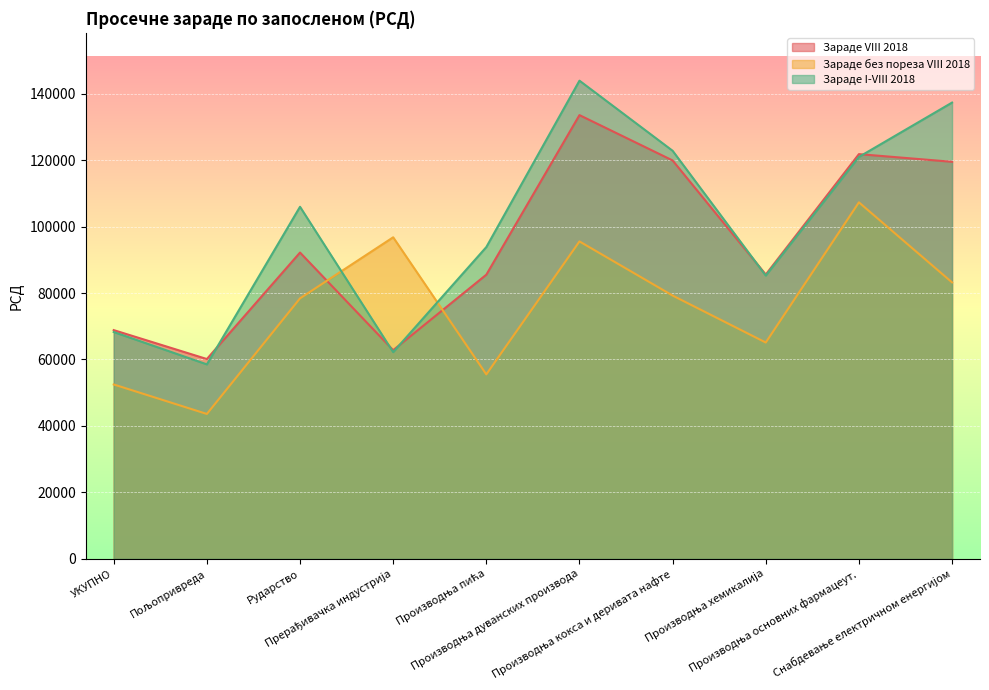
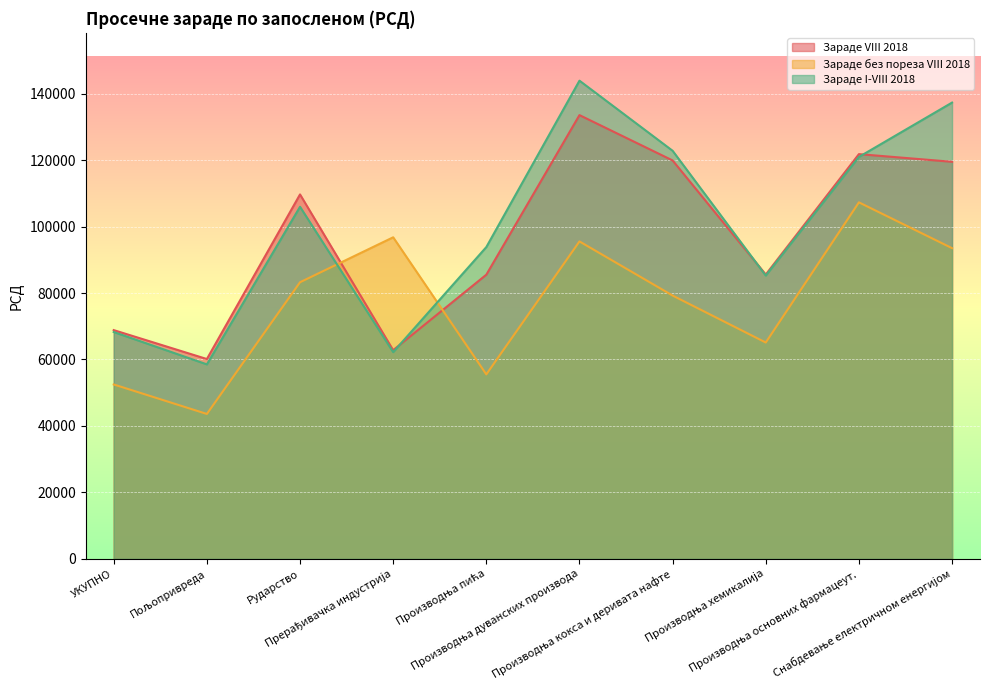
  {
    "Зараде VIII 2018": {
      "Пољопривреда": 60000,
-     "Рударство": 92000,
+     "Рударство": 110000,
      "Производња пића": 86000,
      "Производња дуванских производа": 134000,
      "Производња кокса и деривата нафте": 120000,
      "Производња основних фармацеут.": 122000,
      "Снабдевање електричном енергијом": 119000
    },
    "Зараде без пореза VIII 2018": {
      "УКУПНО": 52000,
      "Пољопривреда": 44000,
-     "Рударство": 78000,
+     "Рударство": 83000,
      "Прерађивачка индустрија": 97000,
      "Производња пића": 56000,
      "Производња дуванских производа": 96000,
      "Производња кокса и деривата нафте": 79000,
      "Производња хемикалија": 65000,
      "Производња основних фармацеут.": 107000,
-     "Снабдевање електричном енергијом": 83000
+     "Снабдевање електричном енергијом": 93000
    },
    "Зараде I-VIII 2018": {
      "Пољопривреда": 59000,
      "Рударство": 106000,
      "Производња пића": 94000,
      "Производња дуванских производа": 144000,
      "Производња кокса и деривата нафте": 123000,
      "Производња основних фармацеут.": 121000,
      "Снабдевање електричном енергијом": 137000
    }
  }
